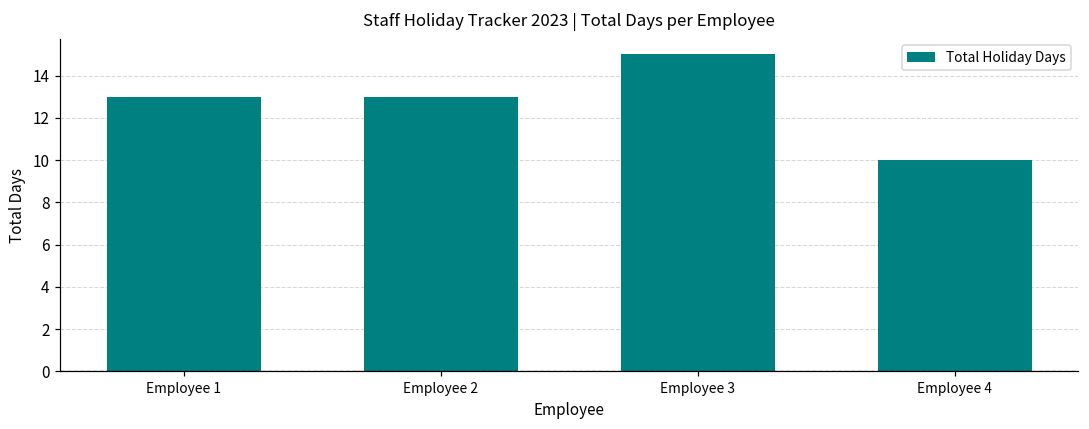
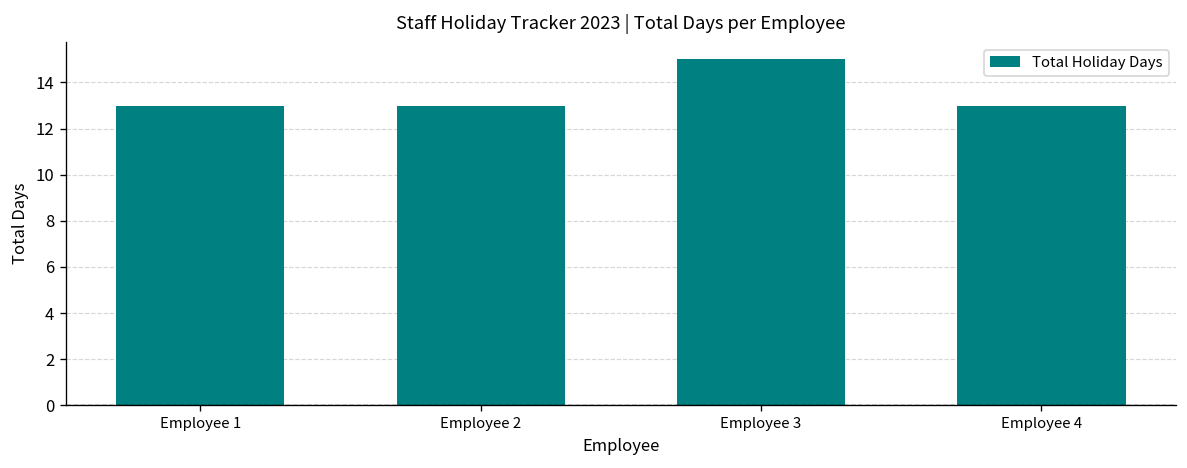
  {
    "Employee 1": 13,
    "Employee 2": 13,
    "Employee 3": 15,
-   "Employee 4": 10
+   "Employee 4": 13
  }
